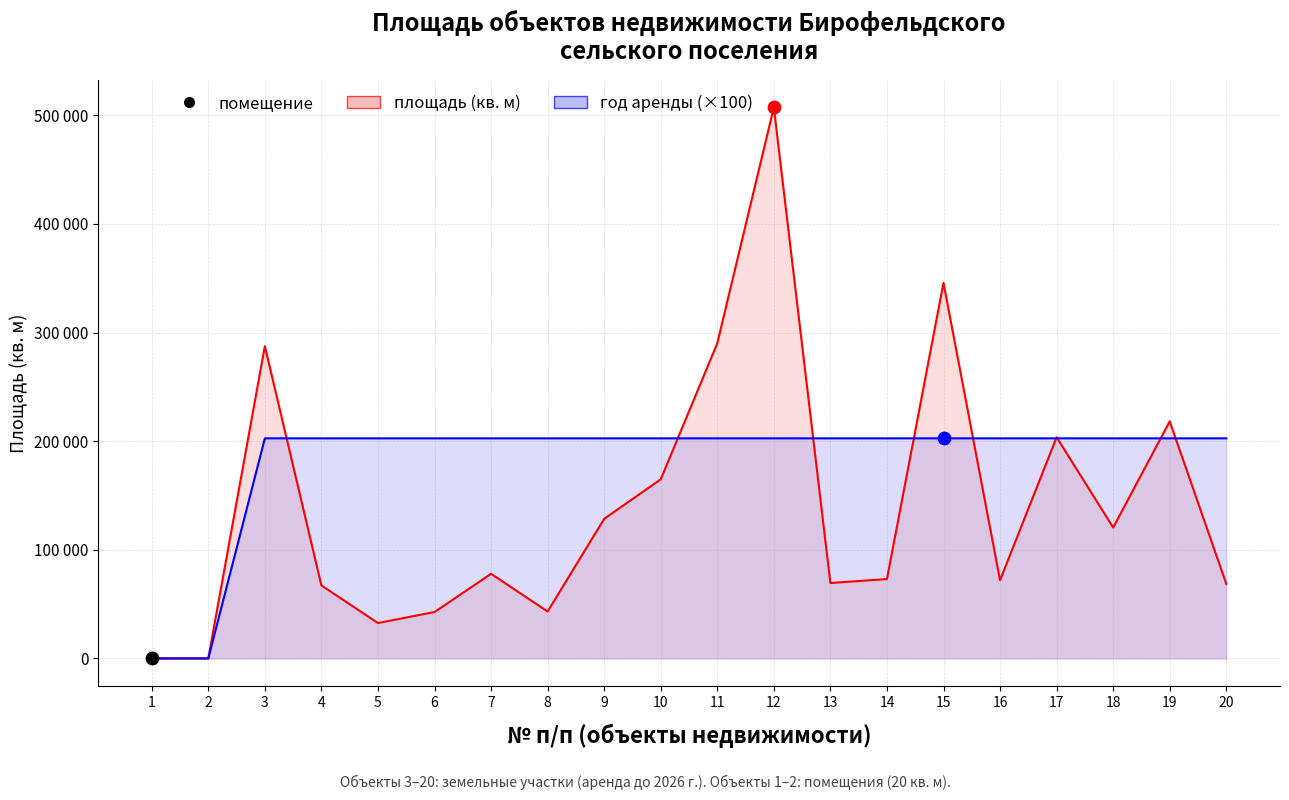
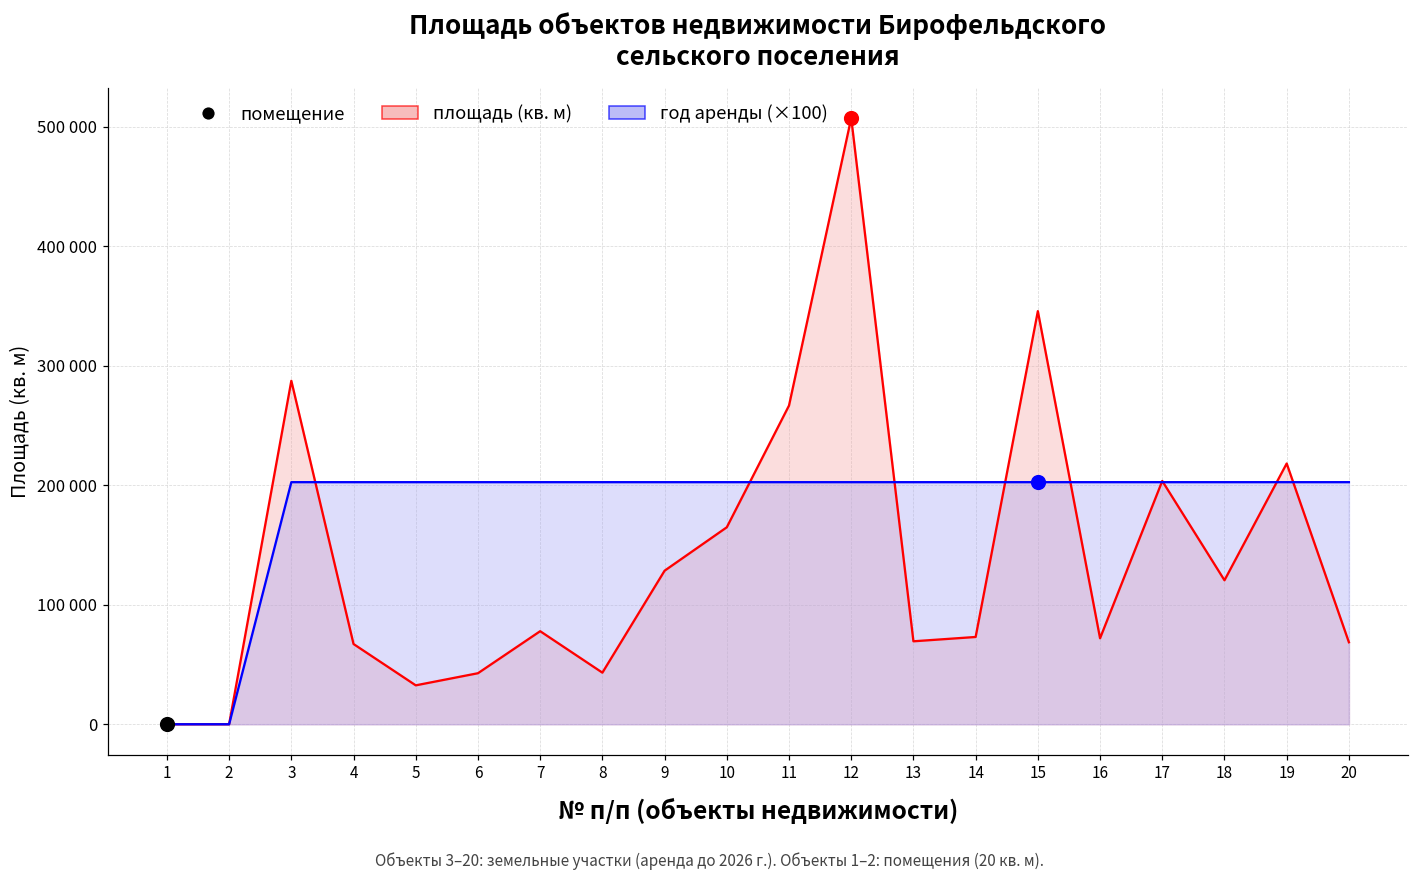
  {
    "площадь (кв. м)": {
      "3": 287000,
      "4": 67000,
      "5": 33000,
      "6": 43000,
      "7": 78000,
      "8": 43000,
      "9": 128000,
      "10": 165000,
-     "11": 290000,
+     "11": 267000,
      "13": 69000,
      "14": 73000,
      "15": 346000,
      "16": 72000,
      "18": 121000,
      "19": 218000,
      "20": 69000
    },
    "год аренды (×100)": {
      "3": 203000,
      "4": 203000,
      "5": 203000,
      "6": 203000,
      "7": 203000,
      "8": 203000,
      "9": 203000,
      "10": 203000,
      "11": 203000,
      "12": 203000,
      "13": 203000,
      "14": 203000,
      "16": 203000,
      "18": 203000,
      "19": 203000,
      "20": 203000
    }
  }
